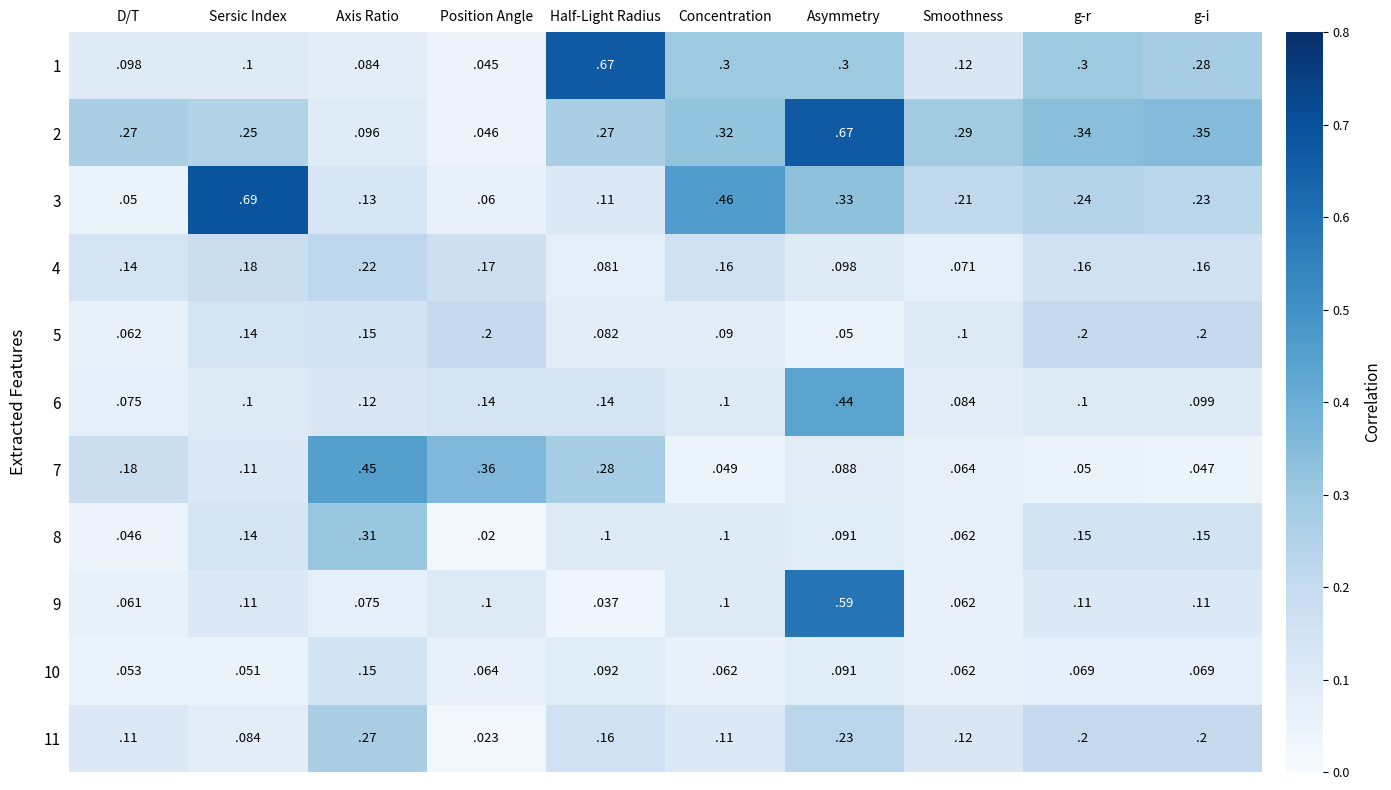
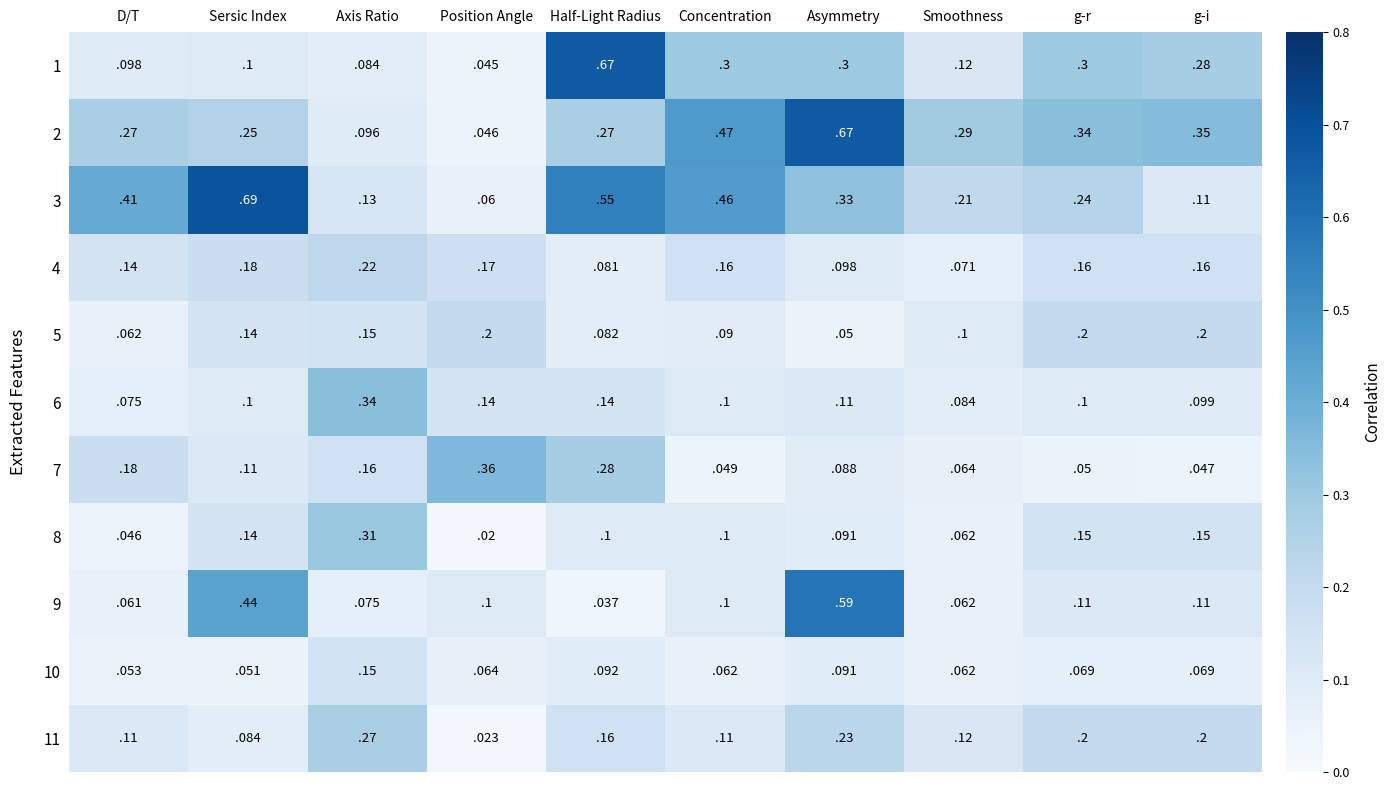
  {
    "1": {
      "D/T": "098",
      "Sersic Index": "1",
      "Axis Ratio": "084",
      "Position Angle": "045",
      "Half-Light Radius": "67",
      "Concentration": "3",
      "Asymmetry": "3",
      "Smoothness": "12",
      "g-r": "3",
      "g-i": "28"
    },
    "2": {
      "D/T": "27",
      "Sersic Index": "25",
      "Axis Ratio": "096",
      "Position Angle": "046",
      "Half-Light Radius": "27",
-     "Concentration": "32",
+     "Concentration": "47",
      "Asymmetry": "67",
      "Smoothness": "29",
      "g-r": "34",
      "g-i": "35"
    },
    "3": {
-     "D/T": "05",
+     "D/T": "41",
      "Sersic Index": "69",
      "Axis Ratio": "13",
      "Position Angle": "06",
-     "Half-Light Radius": "11",
+     "Half-Light Radius": "55",
      "Concentration": "46",
      "Asymmetry": "33",
      "Smoothness": "21",
      "g-r": "24",
-     "g-i": "23"
+     "g-i": "11"
    },
    "4": {
      "D/T": "14",
      "Sersic Index": "18",
      "Axis Ratio": "22",
      "Position Angle": "17",
      "Half-Light Radius": "081",
      "Concentration": "16",
      "Asymmetry": "098",
      "Smoothness": "071",
      "g-r": "16",
      "g-i": "16"
    },
    "5": {
      "D/T": "062",
      "Sersic Index": "14",
      "Axis Ratio": "15",
      "Position Angle": "2",
      "Half-Light Radius": "082",
      "Concentration": "09",
      "Asymmetry": "05",
      "Smoothness": "1",
      "g-r": "2",
      "g-i": "2"
    },
    "6": {
      "D/T": "075",
      "Sersic Index": "1",
-     "Axis Ratio": "12",
+     "Axis Ratio": "34",
      "Position Angle": "14",
      "Half-Light Radius": "14",
      "Concentration": "1",
-     "Asymmetry": "44",
+     "Asymmetry": "11",
      "Smoothness": "084",
      "g-r": "1",
      "g-i": "099"
    },
    "7": {
      "D/T": "18",
      "Sersic Index": "11",
-     "Axis Ratio": "45",
+     "Axis Ratio": "16",
      "Position Angle": "36",
      "Half-Light Radius": "28",
      "Concentration": "049",
      "Asymmetry": "088",
      "Smoothness": "064",
      "g-r": "05",
      "g-i": "047"
    },
    "8": {
      "D/T": "046",
      "Sersic Index": "14",
      "Axis Ratio": "31",
      "Position Angle": "02",
      "Half-Light Radius": "1",
      "Concentration": "1",
      "Asymmetry": "091",
      "Smoothness": "062",
      "g-r": "15",
      "g-i": "15"
    },
    "9": {
      "D/T": "061",
-     "Sersic Index": "11",
+     "Sersic Index": "44",
      "Axis Ratio": "075",
      "Position Angle": "1",
      "Half-Light Radius": "037",
      "Concentration": "1",
      "Asymmetry": "59",
      "Smoothness": "062",
      "g-r": "11",
      "g-i": "11"
    },
    "10": {
      "D/T": "053",
      "Sersic Index": "051",
      "Axis Ratio": "15",
      "Position Angle": "064",
      "Half-Light Radius": "092",
      "Concentration": "062",
      "Asymmetry": "091",
      "Smoothness": "062",
      "g-r": "069",
      "g-i": "069"
    },
    "11": {
      "D/T": "11",
      "Sersic Index": "084",
      "Axis Ratio": "27",
      "Position Angle": "023",
      "Half-Light Radius": "16",
      "Concentration": "11",
      "Asymmetry": "23",
      "Smoothness": "12",
      "g-r": "2",
      "g-i": "2"
    }
  }
